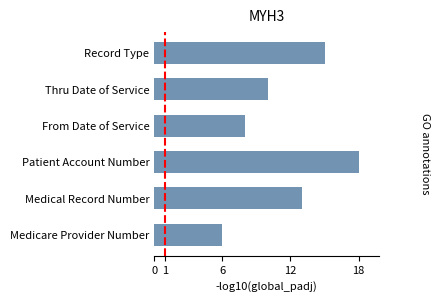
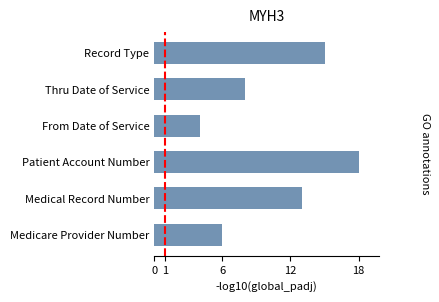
  {
    "Record Type": 15,
-   "Thru Date of Service": 10,
-   "From Date of Service": 8,
+   "Thru Date of Service": 8,
+   "From Date of Service": 4,
    "Patient Account Number": 18,
    "Medical Record Number": 13,
    "Medicare Provider Number": 6
  }
